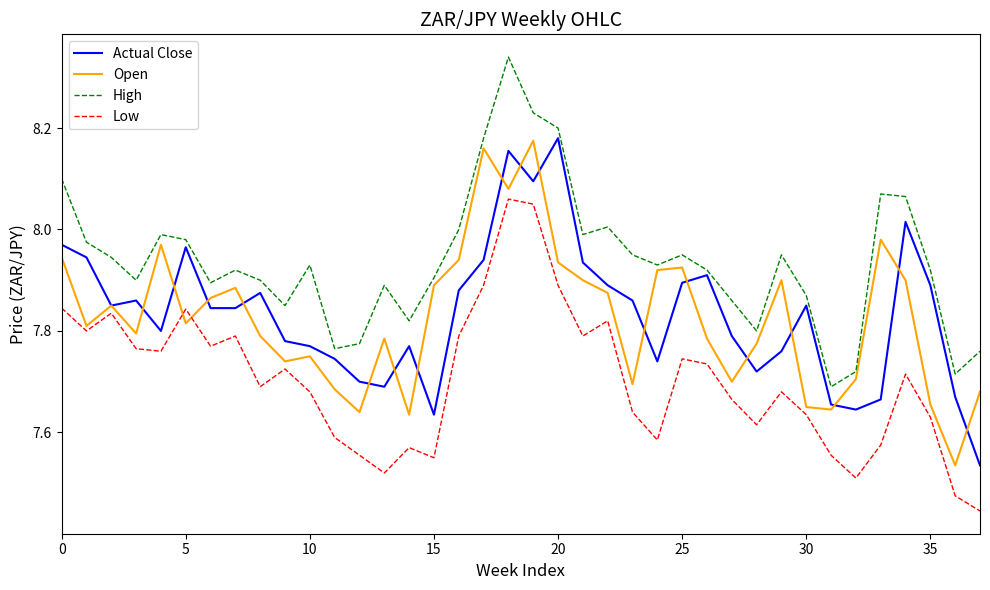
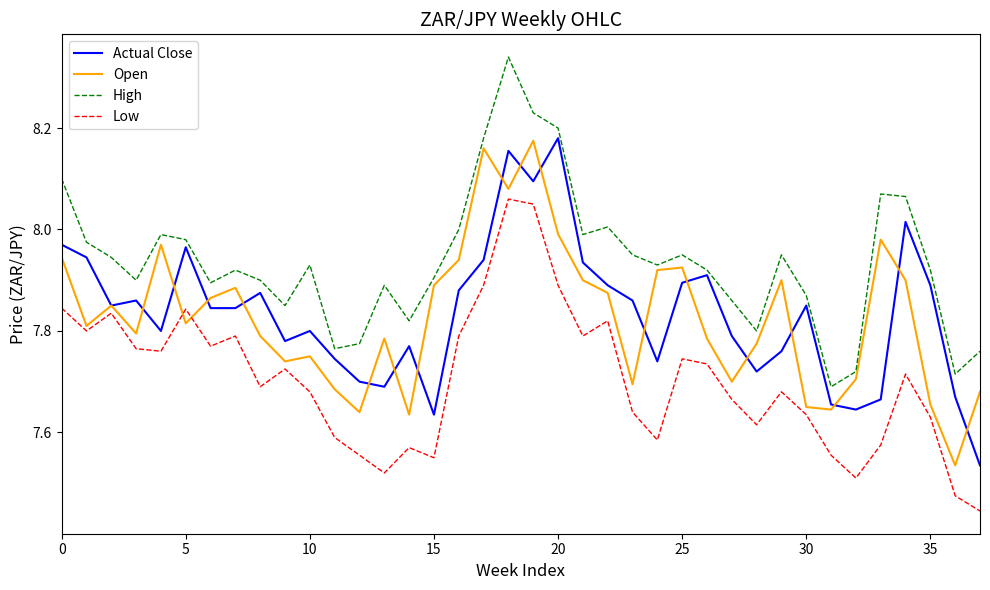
  {
    "Actual Close": {
      "0": 7.97,
      "5": 7.97,
-     "10": 7.77,
+     "10": 7.80,
      "15": 7.64,
      "20": 8.18,
      "25": 7.90,
      "30": 7.85,
      "35": 7.89
    },
    "Open": {
      "0": 7.95,
      "5": 7.82,
      "10": 7.75,
      "15": 7.89,
-     "20": 7.94,
+     "20": 7.99,
      "25": 7.93,
      "30": 7.65,
      "35": 7.66
    },
    "High": {
      "0": 8.10,
      "5": 7.98,
      "10": 7.93,
      "15": 7.91,
      "20": 8.20,
      "25": 7.95,
      "30": 7.87,
      "35": 7.92
    },
    "Low": {
      "0": 7.85,
      "5": 7.84,
      "10": 7.68,
      "15": 7.55,
      "20": 7.89,
      "25": 7.75,
      "30": 7.64,
      "35": 7.63
    }
  }
